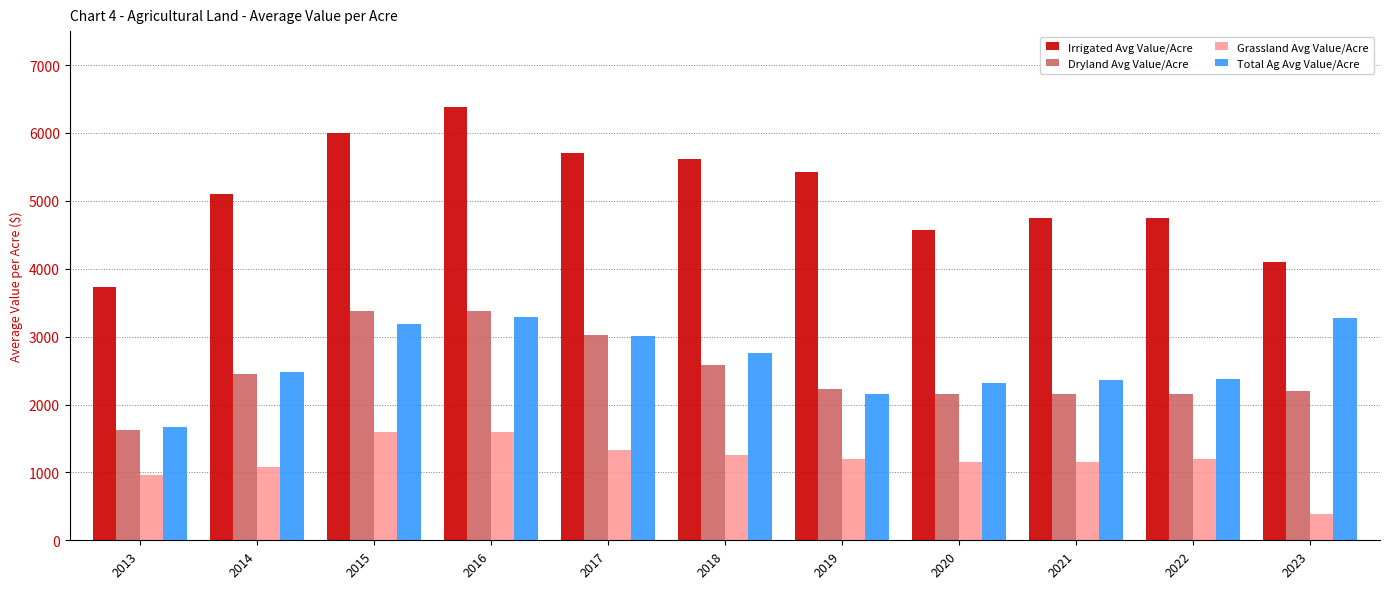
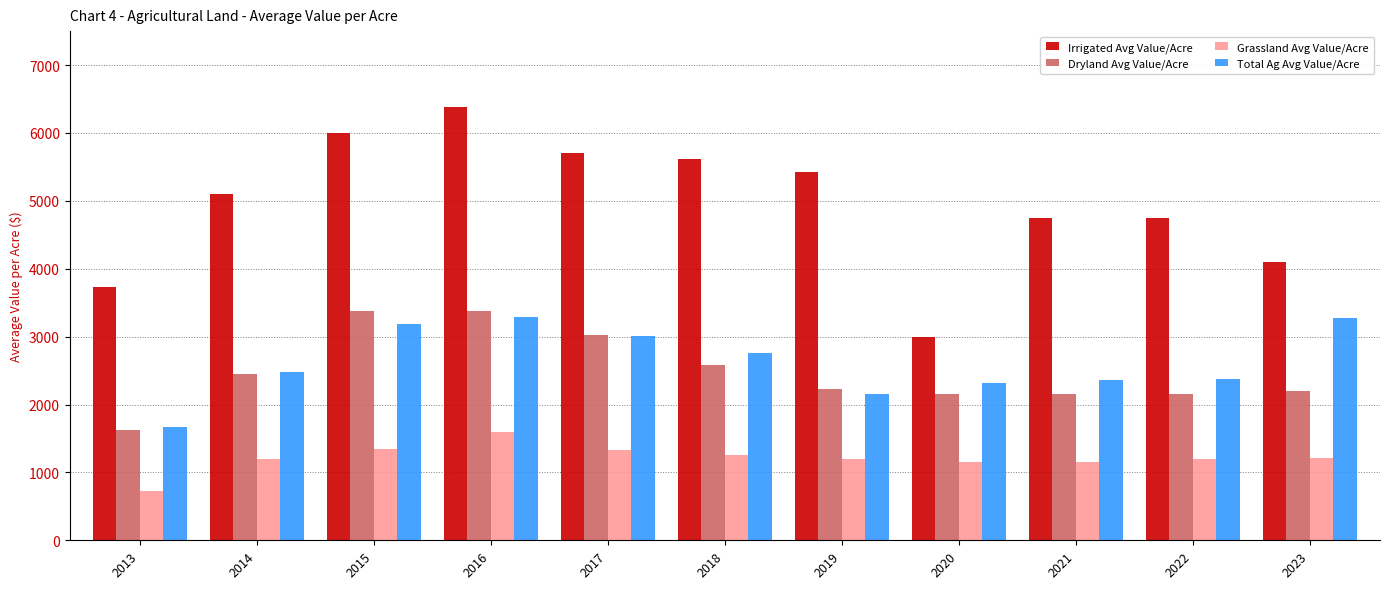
  {
    "Irrigated Avg Value/Acre": {
      "2013": 3700,
      "2014": 5100,
      "2015": 6000,
      "2016": 6400,
      "2017": 5700,
      "2018": 5600,
      "2019": 5400,
-     "2020": 4600,
+     "2020": 3000,
      "2021": 4700,
      "2022": 4700,
      "2023": 4100
    },
    "Dryland Avg Value/Acre": {
      "2013": 1600,
      "2014": 2400,
      "2015": 3400,
      "2016": 3400,
      "2017": 3000,
      "2018": 2600,
      "2019": 2200,
      "2020": 2200,
      "2021": 2200,
      "2022": 2200,
      "2023": 2200
    },
    "Grassland Avg Value/Acre": {
-     "2013": 1000,
-     "2014": 1100,
-     "2015": 1600,
+     "2013": 700,
+     "2014": 1200,
+     "2015": 1300,
      "2016": 1600,
      "2017": 1300,
      "2018": 1300,
      "2019": 1200,
      "2020": 1200,
      "2021": 1200,
      "2022": 1200,
-     "2023": 400
+     "2023": 1200
    },
    "Total Ag Avg Value/Acre": {
      "2013": 1700,
      "2014": 2500,
      "2015": 3200,
      "2016": 3300,
      "2017": 3000,
      "2018": 2800,
      "2019": 2200,
      "2020": 2300,
      "2021": 2400,
      "2022": 2400,
      "2023": 3300
    }
  }
